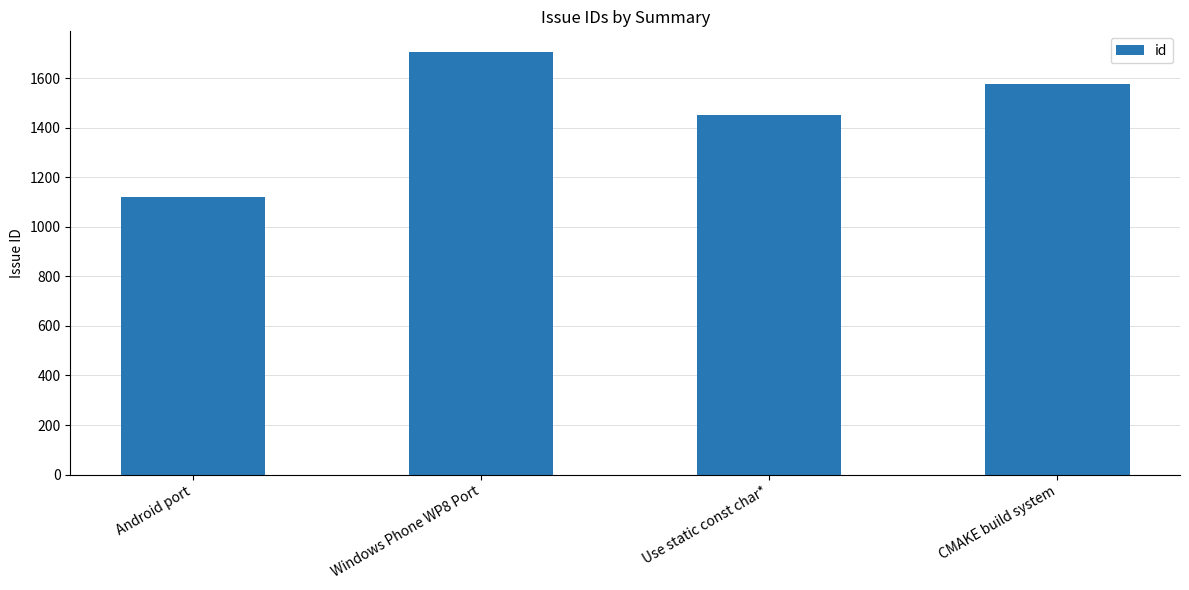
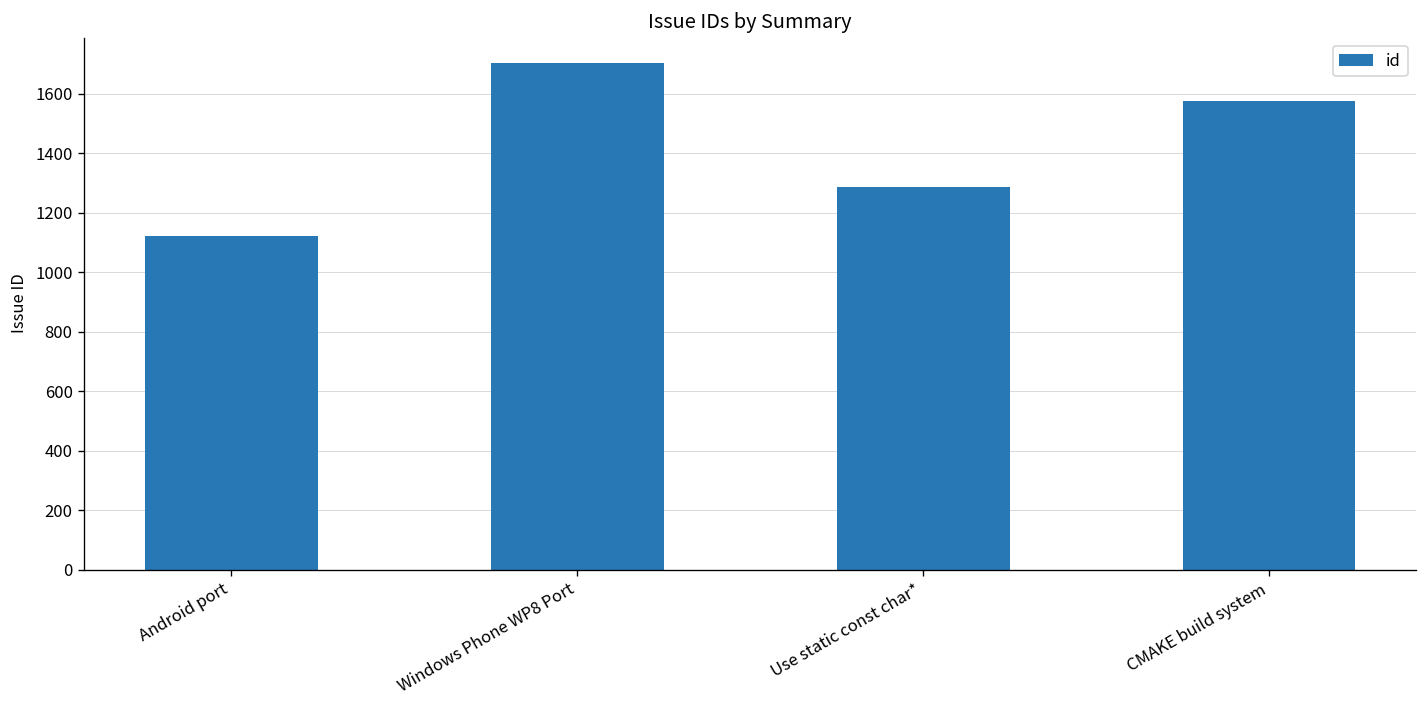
  {
    "Android port": 1120,
    "Windows Phone WP8 Port": 1700,
-   "Use static const char*": 1450,
+   "Use static const char*": 1290,
    "CMAKE build system": 1580
  }
